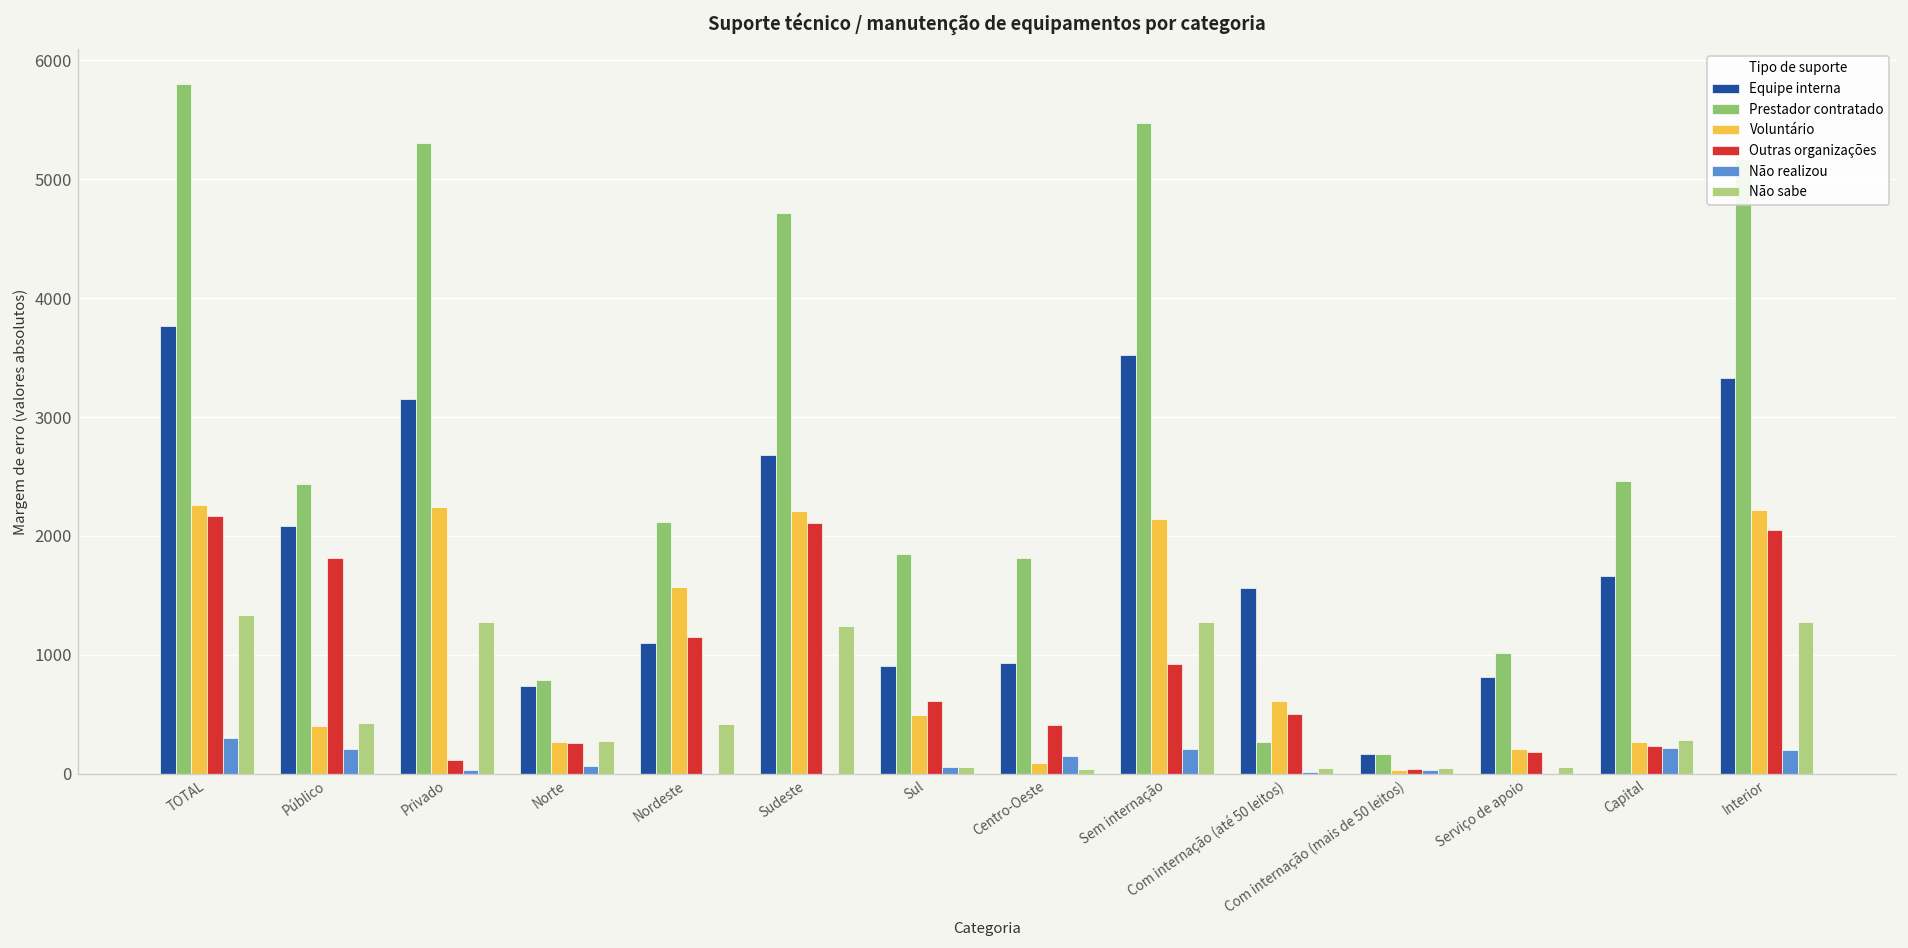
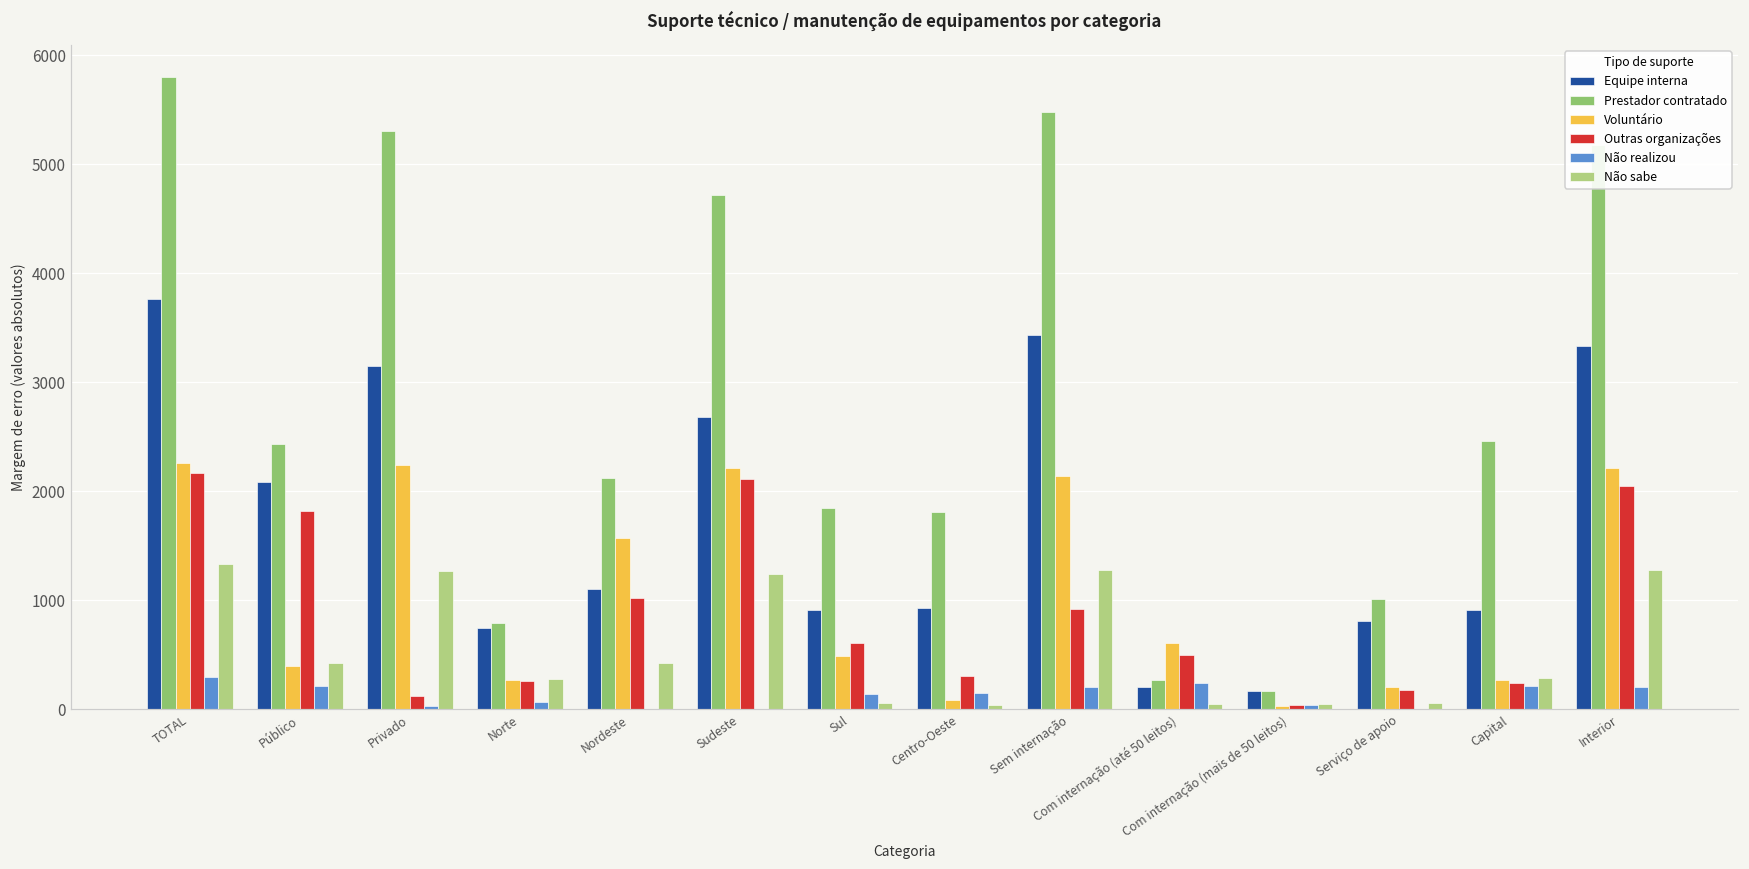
  {
    "Equipe interna": {
      "TOTAL": 3800,
      "Público": 2100,
      "Privado": 3200,
      "Norte": 700,
      "Nordeste": 1100,
      "Sudeste": 2700,
      "Sul": 900,
      "Centro-Oeste": 900,
-     "Sem internação": 3500,
-     "Com internação (até 50 leitos)": 1600,
+     "Sem internação": 3400,
+     "Com internação (até 50 leitos)": 200,
      "Com internação (mais de 50 leitos)": 200,
      "Serviço de apoio": 800,
-     "Capital": 1700,
+     "Capital": 900,
      "Interior": 3300
    },
    "Voluntário": {
      "TOTAL": 2300,
      "Público": 400,
      "Privado": 2200,
      "Norte": 300,
      "Nordeste": 1600,
      "Sudeste": 2200,
      "Sul": 500,
      "Centro-Oeste": 100,
      "Sem internação": 2100,
      "Com internação (até 50 leitos)": 600,
      "Com internação (mais de 50 leitos)": 0,
      "Serviço de apoio": 200,
      "Capital": 300,
      "Interior": 2200
    },
    "Outras organizações": {
      "TOTAL": 2200,
      "Público": 1800,
      "Privado": 100,
      "Norte": 300,
-     "Nordeste": 1200,
+     "Nordeste": 1000,
      "Sudeste": 2100,
      "Sul": 600,
-     "Centro-Oeste": 400,
+     "Centro-Oeste": 300,
      "Sem internação": 900,
      "Com internação (até 50 leitos)": 500,
      "Com internação (mais de 50 leitos)": 0,
      "Serviço de apoio": 200,
      "Capital": 200,
      "Interior": 2000
    },
    "Não realizou": {
      "TOTAL": 300,
      "Público": 200,
      "Privado": 0,
      "Norte": 100,
      "Nordeste": 0,
      "Sudeste": 0,
-     "Sul": 60,
+     "Sul": 140,
      "Centro-Oeste": 100,
      "Sem internação": 200,
-     "Com internação (até 50 leitos)": 0,
+     "Com internação (até 50 leitos)": 200,
      "Com internação (mais de 50 leitos)": 0,
      "Serviço de apoio": 0,
      "Capital": 200,
      "Interior": 200
    }
  }
